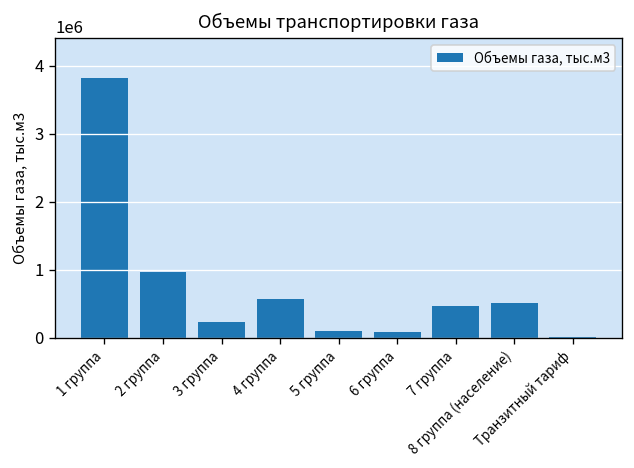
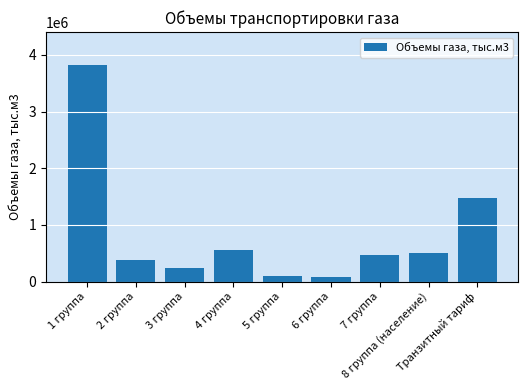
  {
    "1 группа": 3800000,
-   "2 группа": 1000000,
+   "2 группа": 400000,
    "3 группа": 200000,
    "4 группа": 600000,
    "5 группа": 100000,
    "6 группа": 100000,
    "7 группа": 500000,
    "8 группа (население)": 500000,
-   "Транзитный тариф": 0
+   "Транзитный тариф": 1500000
  }
